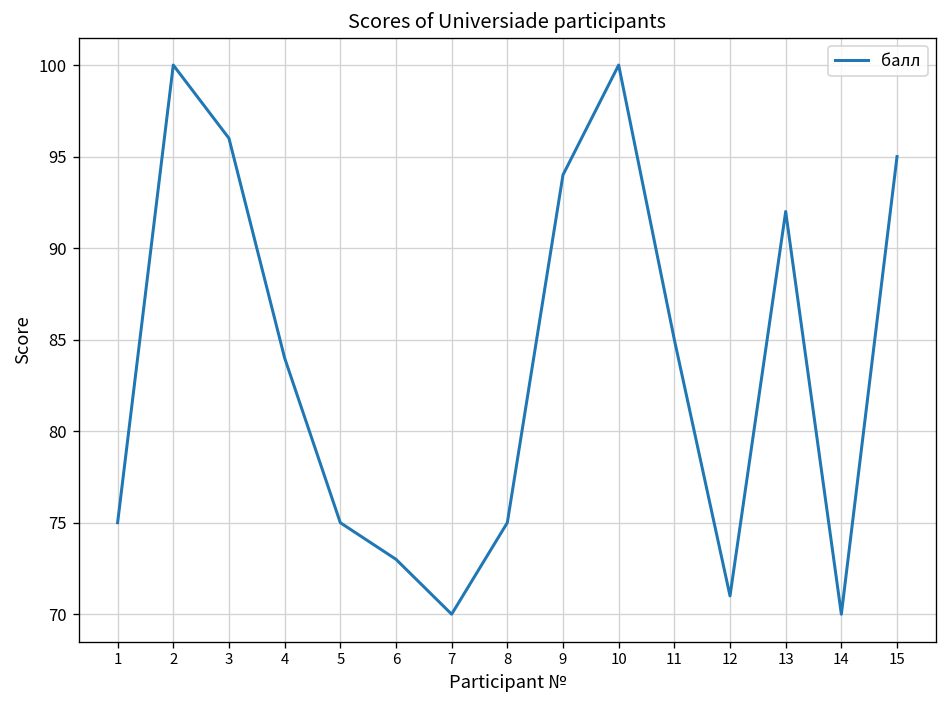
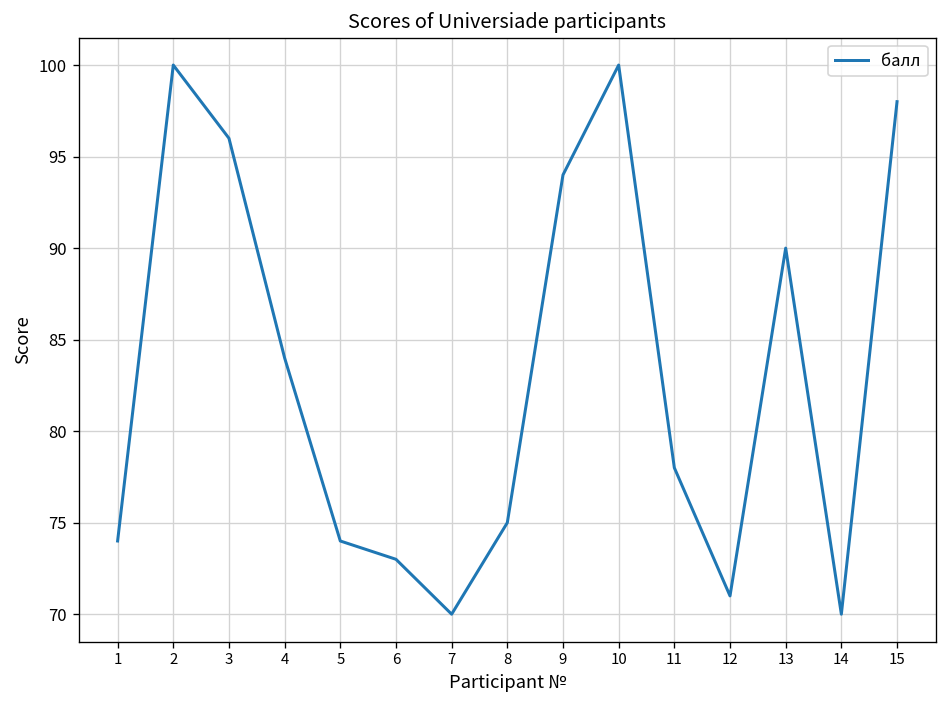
  {
-   "1": 75,
+   "1": 74,
    "2": 100,
    "3": 96,
    "4": 84,
-   "5": 75,
+   "5": 74,
    "6": 73,
    "7": 70,
    "8": 75,
    "9": 94,
    "10": 100,
-   "11": 85,
+   "11": 78,
    "12": 71,
-   "13": 92,
+   "13": 90,
    "14": 70,
-   "15": 95
+   "15": 98
  }
